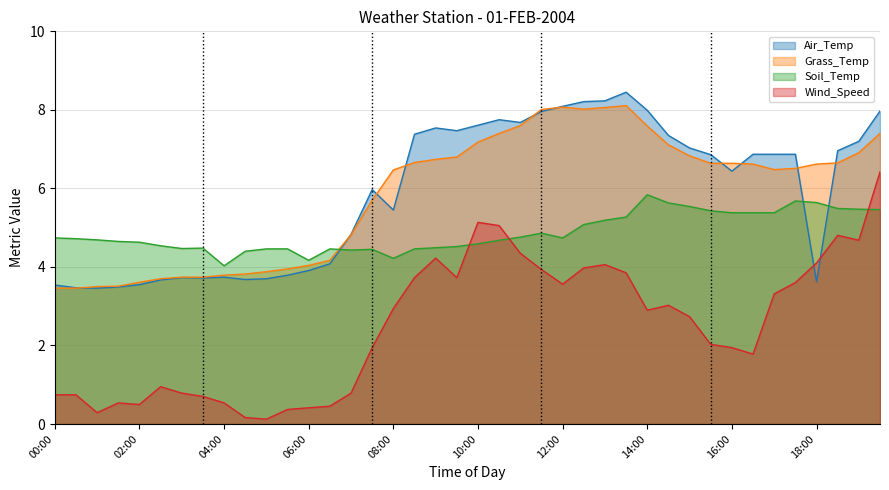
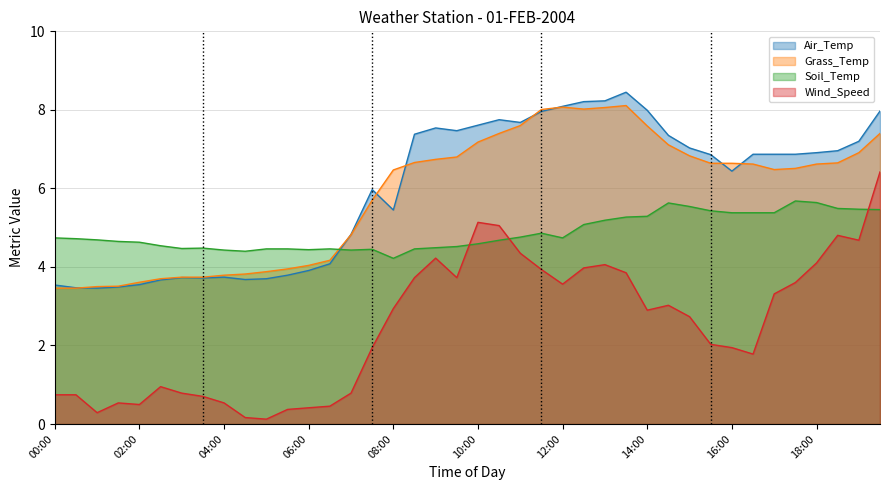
  {
    "Air_Temp": {
      "00:00": 3.5,
      "06:00": 3.9,
      "08:00": 5.5,
      "10:00": 7.6,
      "14:00": 8.0,
      "16:00": 6.4,
-     "18:00": 3.6
+     "18:00": 6.9
    },
    "Soil_Temp": {
      "00:00": 4.7,
      "02:00": 4.6,
-     "04:00": 4.0,
-     "06:00": 4.2,
+     "04:00": 4.4,
+     "06:00": 4.4,
      "08:00": 4.2,
      "10:00": 4.6,
      "12:00": 4.7,
-     "14:00": 5.8,
+     "14:00": 5.3,
      "16:00": 5.4,
      "18:00": 5.6
    }
  }
